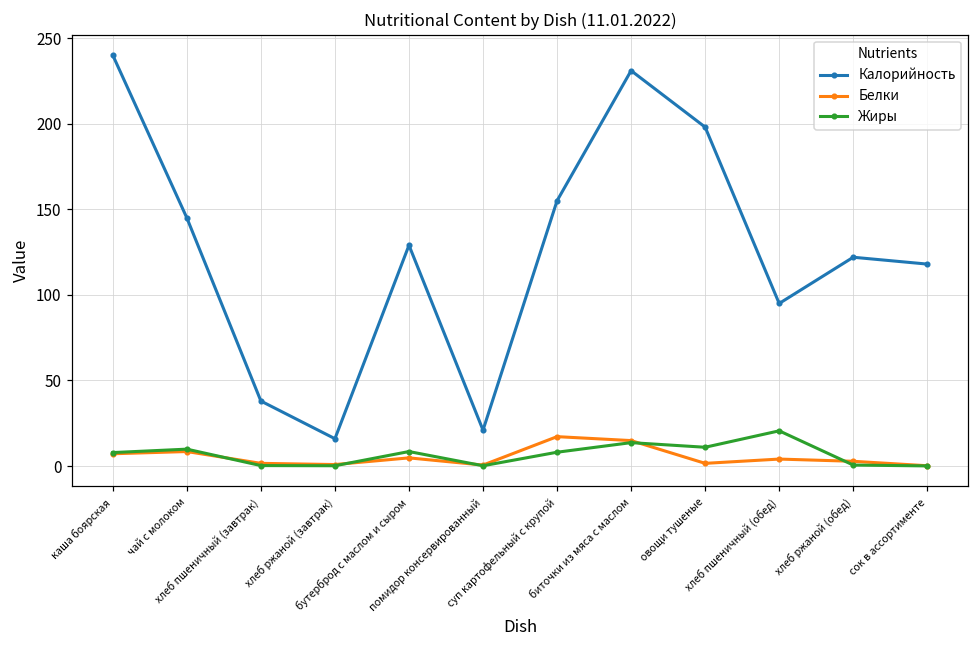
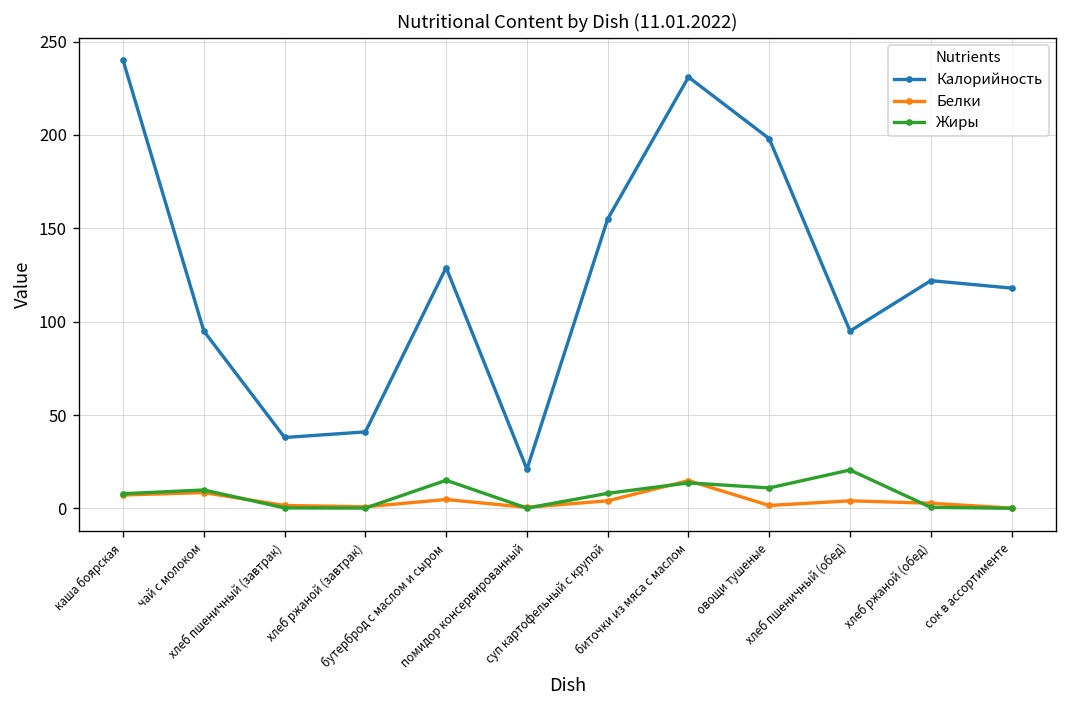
  {
    "Калорийность": {
      "каша боярская": 240,
-     "чай с молоком": 145,
+     "чай с молоком": 95,
      "хлеб пшеничный (завтрак)": 38,
-     "хлеб ржаной (завтрак)": 16,
+     "хлеб ржаной (завтрак)": 41,
      "бутерброд с маслом и сыром": 129,
      "помидор консервированный": 21,
      "суп картофельный с крупой": 155,
      "биточки из мяса с маслом": 231,
      "овощи тушеные": 198,
      "хлеб пшеничный (обед)": 95,
      "хлеб ржаной (обед)": 122,
      "сок в ассортименте": 118
    },
    "Белки": {
      "бутерброд с маслом и сыром": 5,
-     "суп картофельный с крупой": 17,
+     "суп картофельный с крупой": 4,
      "овощи тушеные": 2,
      "хлеб пшеничный (обед)": 4,
      "хлеб ржаной (обед)": 3
    },
    "Жиры": {
-     "бутерброд с маслом и сыром": 9,
+     "бутерброд с маслом и сыром": 15,
      "суп картофельный с крупой": 8,
      "овощи тушеные": 11,
      "хлеб пшеничный (обед)": 21,
      "хлеб ржаной (обед)": 1
    }
  }
